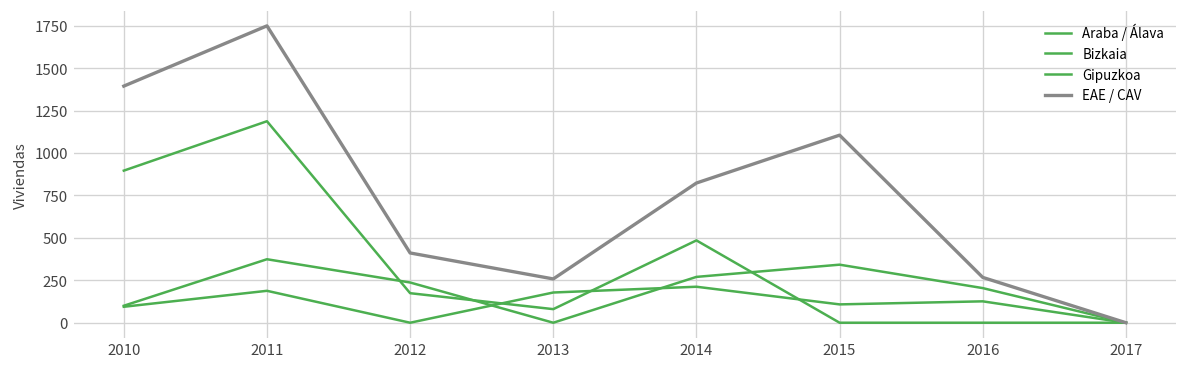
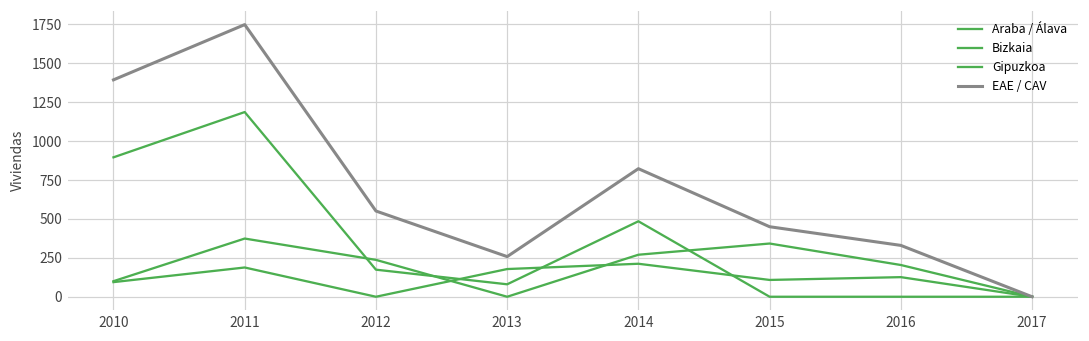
  {
    "EAE / CAV": {
      "2010": 1390,
      "2011": 1750,
-     "2012": 410,
+     "2012": 550,
      "2013": 260,
      "2014": 820,
-     "2015": 1110,
-     "2016": 270
+     "2015": 450,
+     "2016": 330
    }
  }
